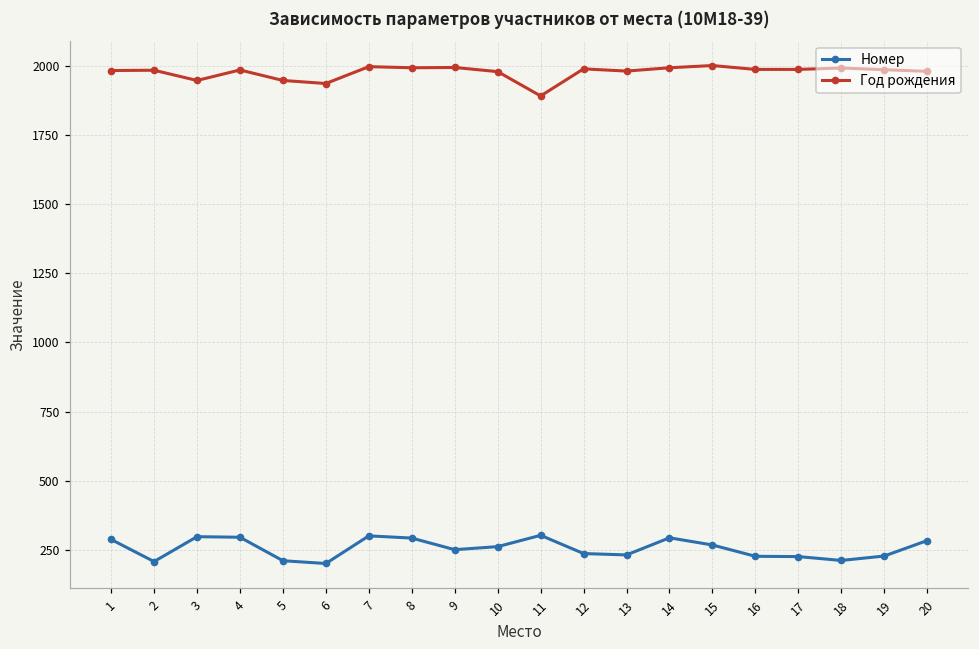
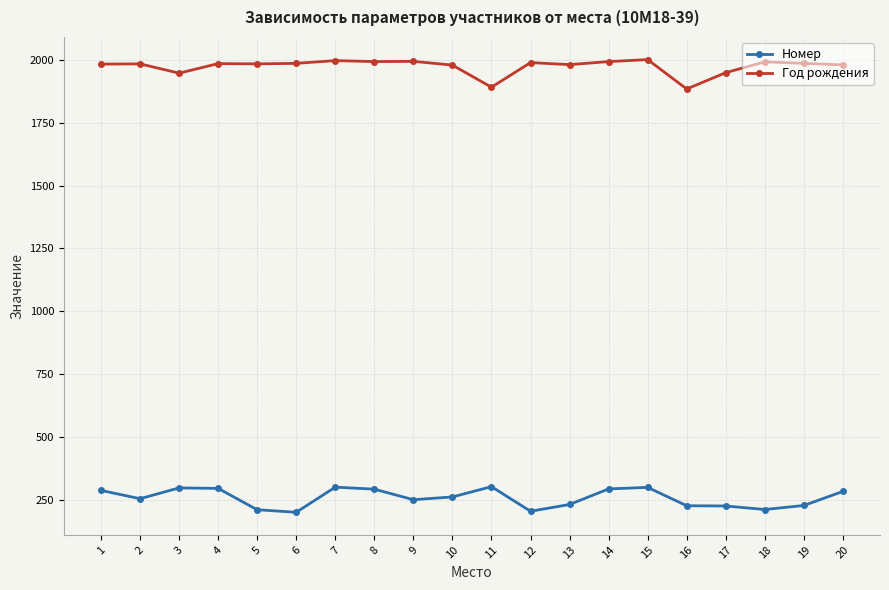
  {
    "Номер": {
      "1": 290,
-     "2": 210,
+     "2": 250,
      "3": 300,
      "4": 300,
      "5": 210,
      "6": 200,
      "7": 300,
      "8": 290,
      "9": 250,
      "10": 260,
      "11": 300,
-     "12": 240,
+     "12": 200,
      "13": 230,
      "14": 290,
-     "15": 270,
+     "15": 300,
      "16": 230,
      "17": 230,
      "18": 210,
      "19": 230,
      "20": 280
    },
    "Год рождения": {
      "1": 1980,
      "2": 1990,
      "3": 1950,
      "4": 1990,
-     "5": 1950,
-     "6": 1940,
+     "5": 1990,
+     "6": 1990,
      "7": 2000,
      "8": 1990,
      "9": 2000,
      "10": 1980,
      "11": 1890,
      "12": 1990,
      "13": 1980,
      "14": 1990,
      "15": 2000,
-     "16": 1990,
-     "17": 1990
+     "16": 1890,
+     "17": 1950
    }
  }
